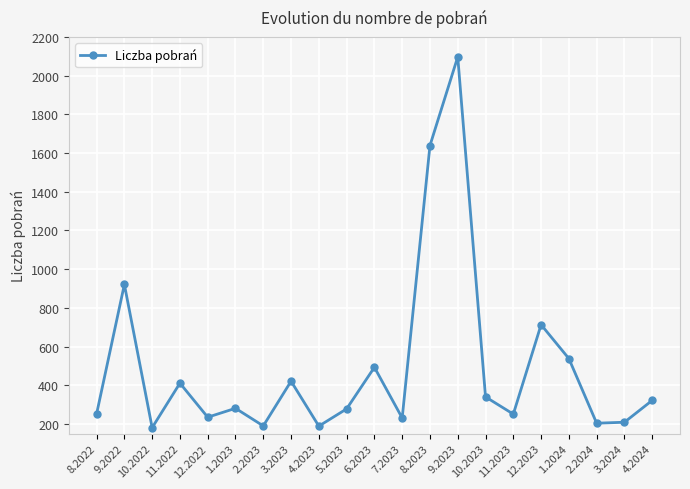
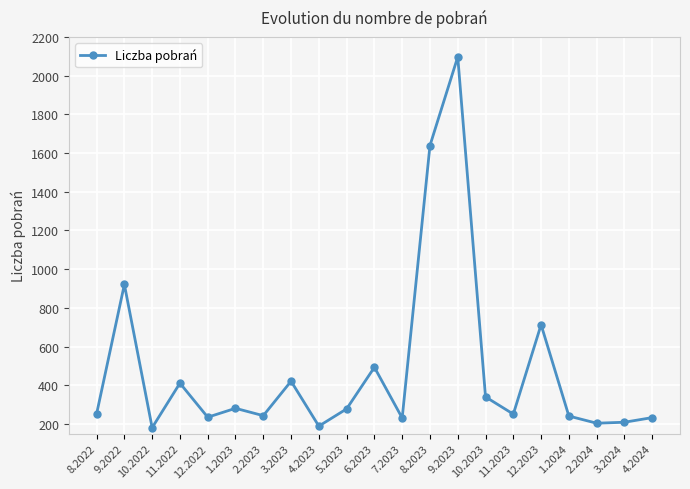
  {
    "8.2022": 250,
    "9.2022": 920,
    "10.2022": 180,
    "11.2022": 410,
    "12.2022": 240,
    "1.2023": 280,
-   "2.2023": 190,
+   "2.2023": 240,
    "3.2023": 420,
    "4.2023": 190,
    "5.2023": 280,
    "6.2023": 490,
    "7.2023": 230,
    "8.2023": 1640,
    "9.2023": 2100,
    "10.2023": 340,
    "11.2023": 250,
    "12.2023": 710,
-   "1.2024": 540,
+   "1.2024": 240,
    "2.2024": 200,
    "3.2024": 210,
-   "4.2024": 320
+   "4.2024": 230
  }
